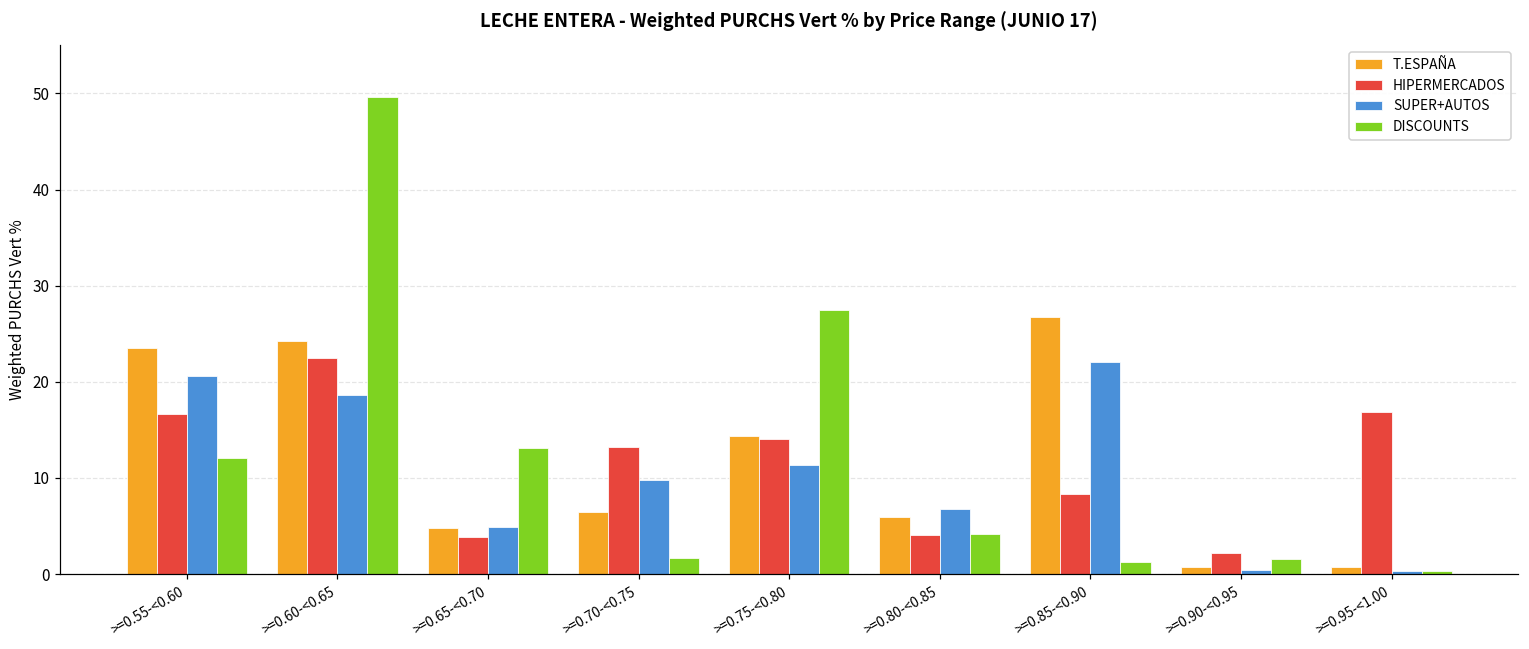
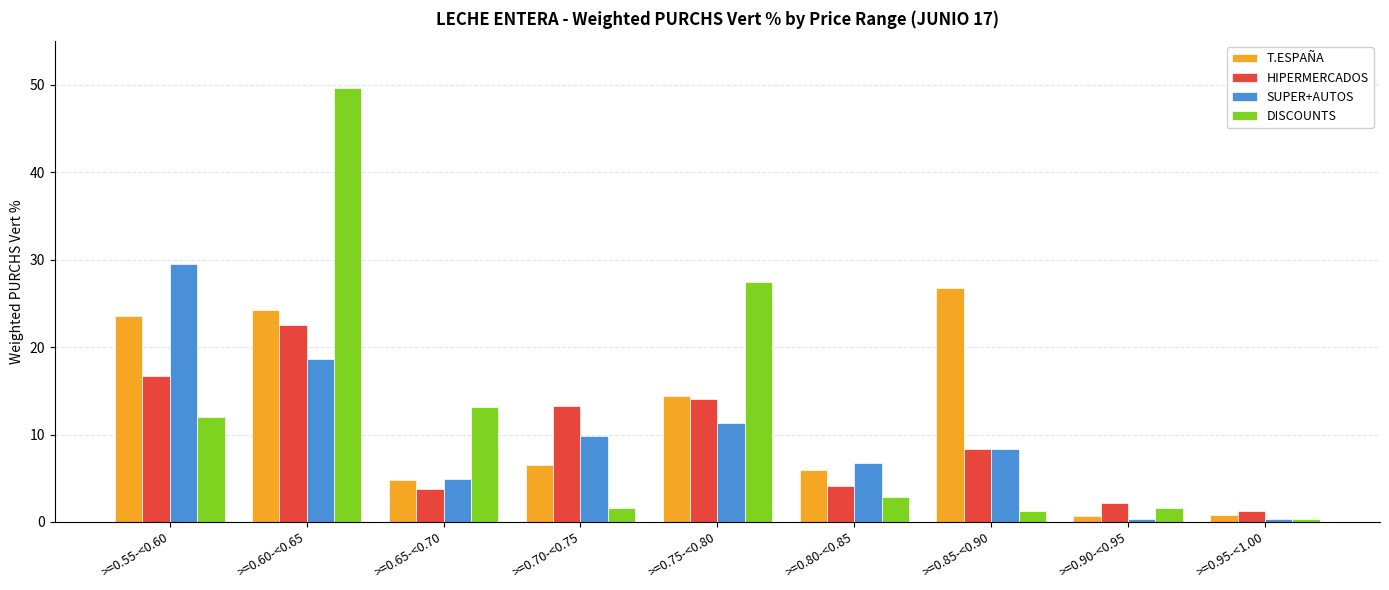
  {
    "T.ESPAÑA": {
      ">=0.55-<0.60": 24,
      ">=0.60-<0.65": 24,
      ">=0.65-<0.70": 5,
      ">=0.70-<0.75": 6,
      ">=0.75-<0.80": 14,
      ">=0.80-<0.85": 6,
      ">=0.85-<0.90": 27,
      ">=0.90-<0.95": 1,
      ">=0.95-<1.00": 1
    },
    "HIPERMERCADOS": {
      ">=0.55-<0.60": 17,
      ">=0.60-<0.65": 22,
      ">=0.65-<0.70": 4,
      ">=0.70-<0.75": 13,
      ">=0.75-<0.80": 14,
      ">=0.80-<0.85": 4,
      ">=0.85-<0.90": 8,
      ">=0.90-<0.95": 2,
-     ">=0.95-<1.00": 17
+     ">=0.95-<1.00": 1
    },
    "SUPER+AUTOS": {
-     ">=0.55-<0.60": 21,
+     ">=0.55-<0.60": 30,
      ">=0.60-<0.65": 19,
      ">=0.65-<0.70": 5,
      ">=0.70-<0.75": 10,
      ">=0.75-<0.80": 11,
      ">=0.80-<0.85": 7,
-     ">=0.85-<0.90": 22,
+     ">=0.85-<0.90": 8,
      ">=0.90-<0.95": 0,
      ">=0.95-<1.00": 0
    },
    "DISCOUNTS": {
      ">=0.55-<0.60": 12,
      ">=0.60-<0.65": 50,
      ">=0.65-<0.70": 13,
      ">=0.70-<0.75": 2,
      ">=0.75-<0.80": 27,
-     ">=0.80-<0.85": 4,
+     ">=0.80-<0.85": 3,
      ">=0.85-<0.90": 1,
      ">=0.90-<0.95": 2,
      ">=0.95-<1.00": 0
    }
  }
